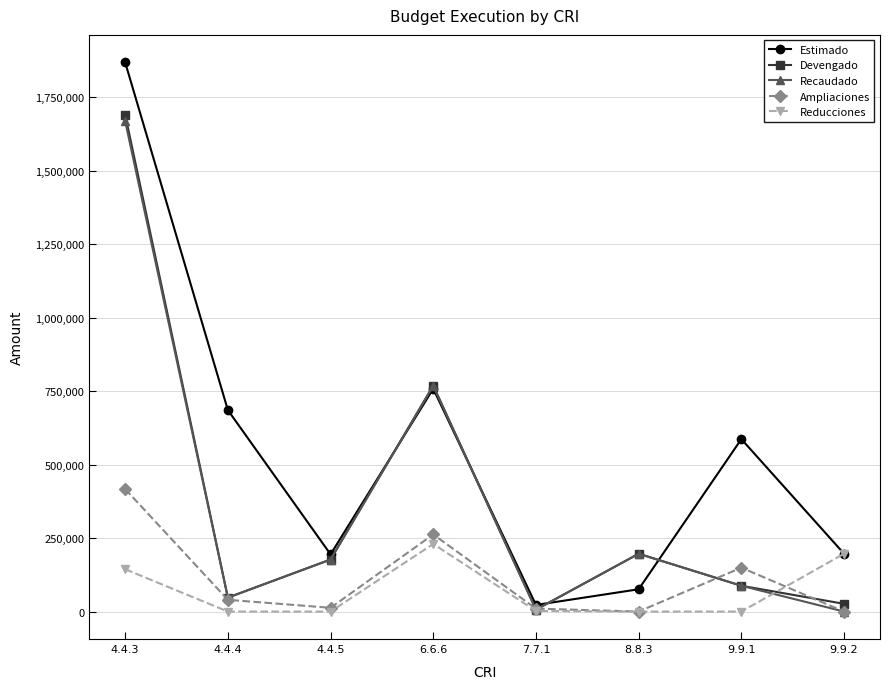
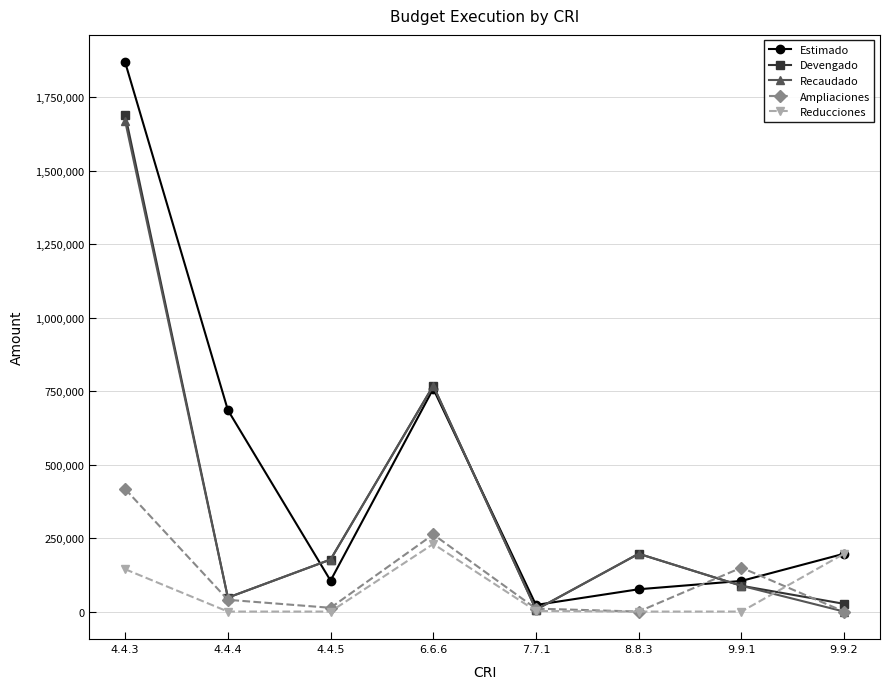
  {
    "Estimado": {
      "4.4.3": "1,870,000",
      "4.4.4": "690,000",
-     "4.4.5": "190,000",
+     "4.4.5": "110,000",
      "6.6.6": "760,000",
      "7.7.1": "20,000",
      "8.8.3": "80,000",
-     "9.9.1": "590,000"
+     "9.9.1": "100,000"
    }
  }
